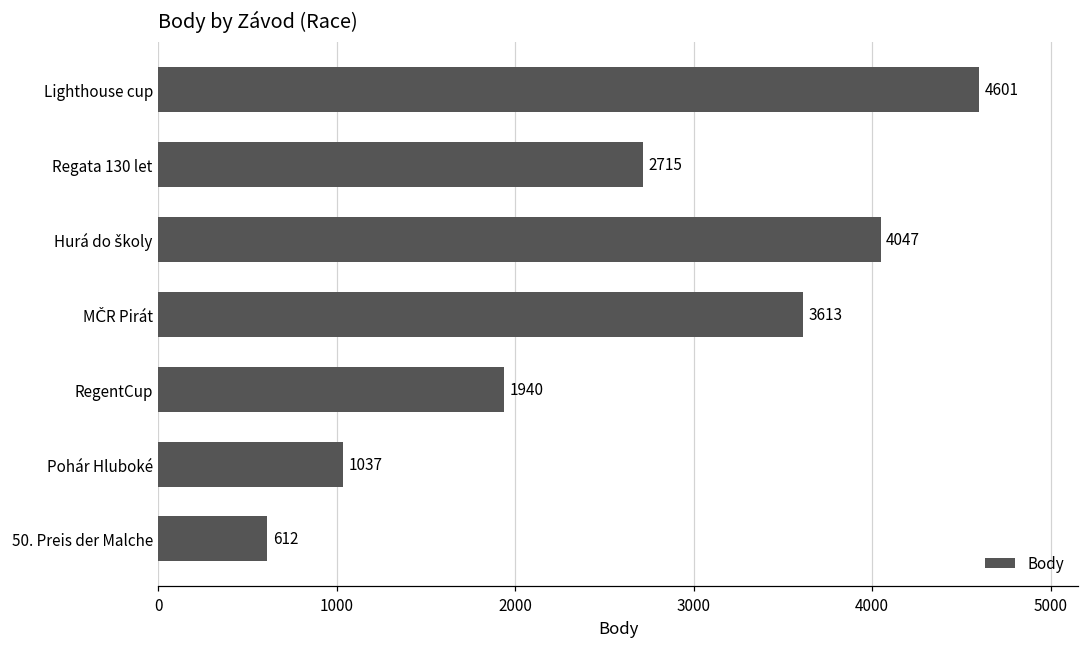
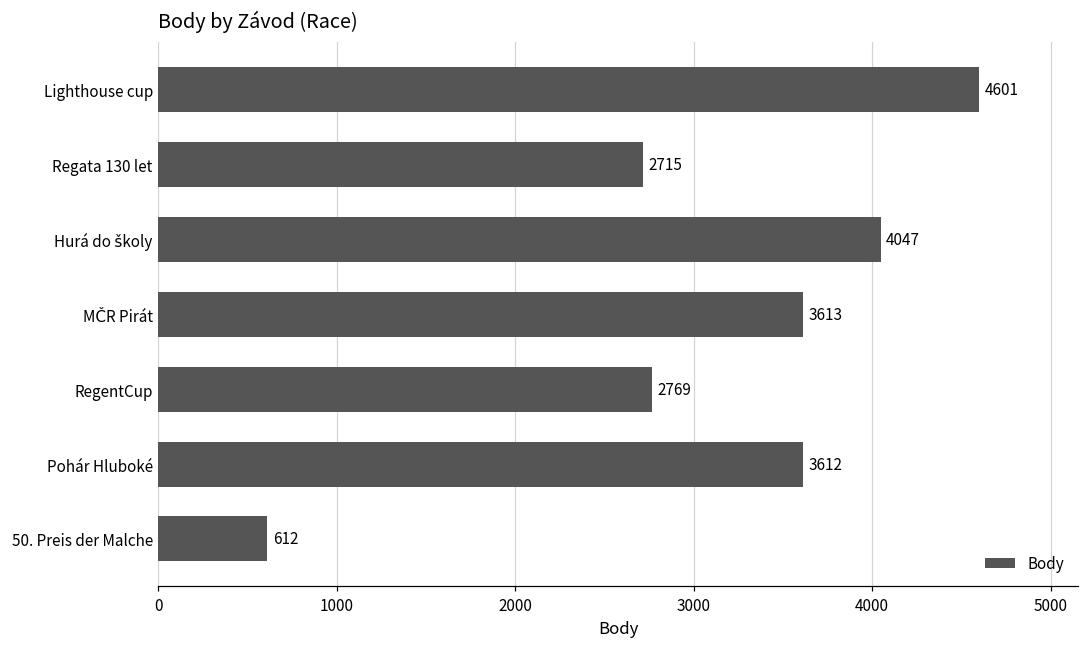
  {
    "Lighthouse cup": 4601,
    "Regata 130 let": 2715,
    "Hurá do školy": 4047,
    "MČR Pirát": 3613,
-   "RegentCup": 1940,
-   "Pohár Hluboké": 1037,
+   "RegentCup": 2769,
+   "Pohár Hluboké": 3612,
    "50. Preis der Malche": 612
  }
